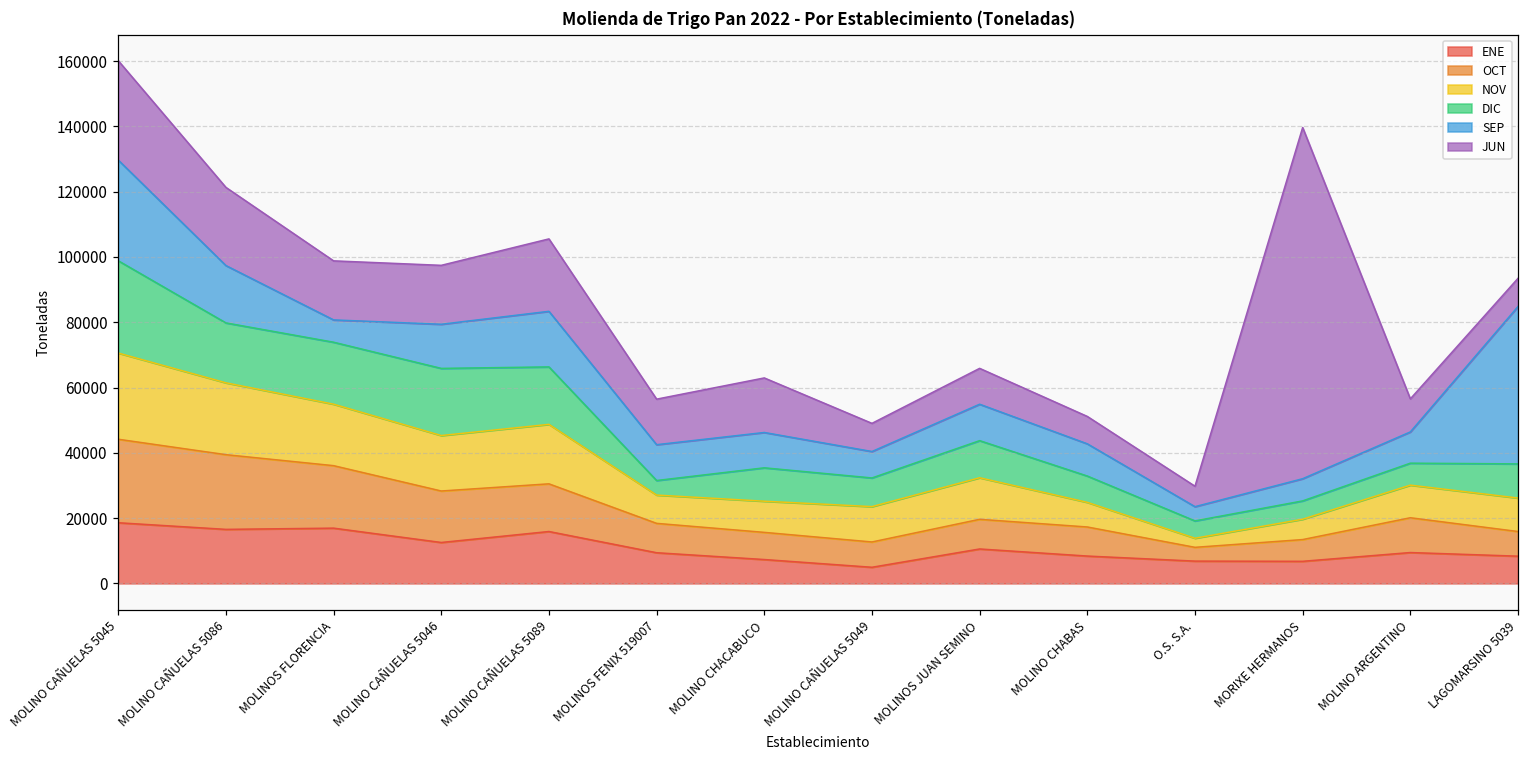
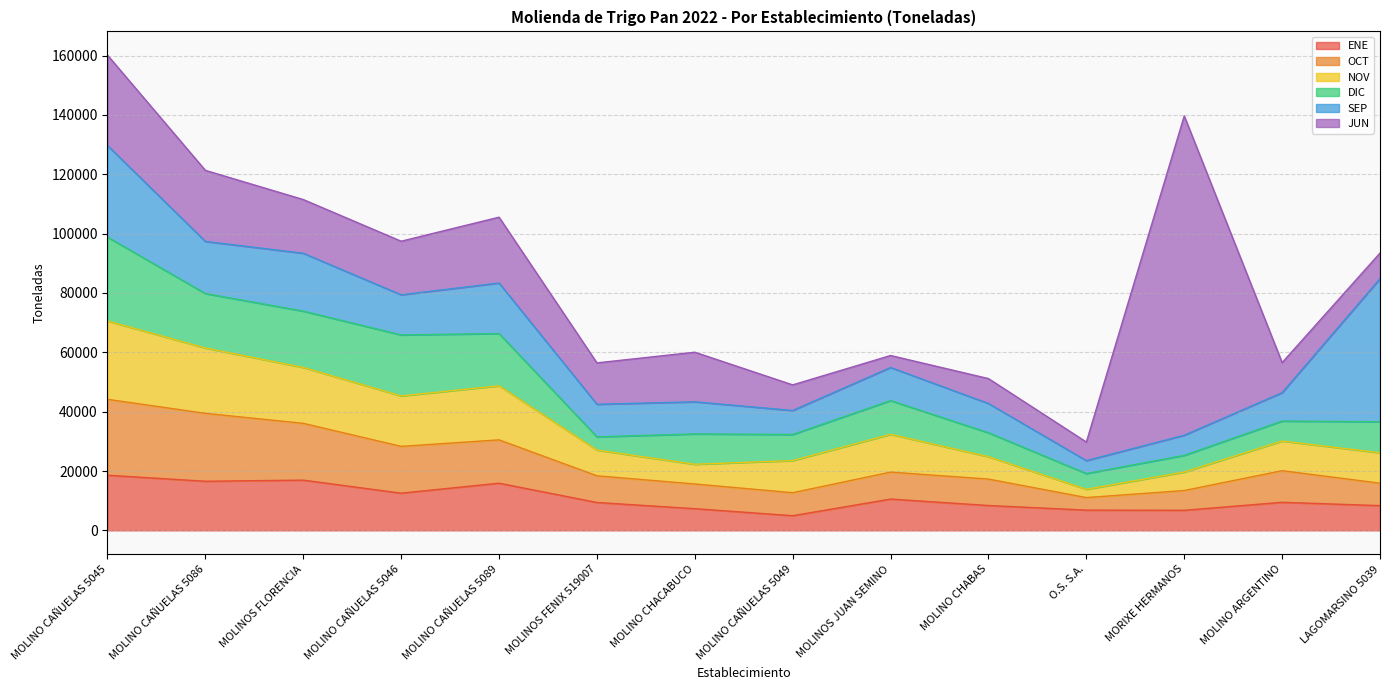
  {
    "NOV": {
      "MOLINO CAÑUELAS 5045": 26000,
      "MOLINO CAÑUELAS 5086": 22000,
      "MOLINOS FLORENCIA": 19000,
      "MOLINO CAÑUELAS 5046": 17000,
      "MOLINO CAÑUELAS 5089": 18000,
      "MOLINOS FENIX 519007": 9000,
-     "MOLINO CHACABUCO": 10000,
+     "MOLINO CHACABUCO": 7000,
      "MOLINO CAÑUELAS 5049": 11000,
      "MOLINOS JUAN SEMINO": 13000,
      "MOLINO CHABAS": 8000,
      "O.S. S.A.": 3000,
      "MORIXE HERMANOS": 6000,
      "MOLINO ARGENTINO": 10000,
      "LAGOMARSINO 5039": 10000
    },
    "DIC": {
      "MOLINO CAÑUELAS 5045": 28000,
      "MOLINO CAÑUELAS 5086": 18000,
      "MOLINOS FLORENCIA": 19000,
      "MOLINO CAÑUELAS 5046": 21000,
      "MOLINO CAÑUELAS 5089": 18000,
      "MOLINOS FENIX 519007": 4000,
      "MOLINO CHACABUCO": 10000,
      "MOLINO CAÑUELAS 5049": 9000,
      "MOLINOS JUAN SEMINO": 11000,
      "MOLINO CHABAS": 8000,
      "O.S. S.A.": 5000,
      "MORIXE HERMANOS": 6000,
      "MOLINO ARGENTINO": 7000,
      "LAGOMARSINO 5039": 10000
    },
    "SEP": {
      "MOLINO CAÑUELAS 5045": 31000,
      "MOLINO CAÑUELAS 5086": 18000,
-     "MOLINOS FLORENCIA": 7000,
+     "MOLINOS FLORENCIA": 19000,
      "MOLINO CAÑUELAS 5046": 14000,
      "MOLINO CAÑUELAS 5089": 17000,
      "MOLINOS FENIX 519007": 11000,
      "MOLINO CHACABUCO": 11000,
      "MOLINO CAÑUELAS 5049": 8000,
      "MOLINOS JUAN SEMINO": 11000,
      "MOLINO CHABAS": 10000,
      "O.S. S.A.": 4000,
      "MORIXE HERMANOS": 7000,
      "MOLINO ARGENTINO": 10000,
      "LAGOMARSINO 5039": 48000
    },
    "JUN": {
      "MOLINO CAÑUELAS 5045": 30000,
      "MOLINO CAÑUELAS 5086": 24000,
      "MOLINOS FLORENCIA": 18000,
      "MOLINO CAÑUELAS 5046": 18000,
      "MOLINO CAÑUELAS 5089": 22000,
      "MOLINOS FENIX 519007": 14000,
      "MOLINO CHACABUCO": 17000,
      "MOLINO CAÑUELAS 5049": 9000,
-     "MOLINOS JUAN SEMINO": 11000,
+     "MOLINOS JUAN SEMINO": 4000,
      "MOLINO CHABAS": 8000,
      "O.S. S.A.": 6000,
      "MORIXE HERMANOS": 108000,
      "MOLINO ARGENTINO": 10000,
      "LAGOMARSINO 5039": 9000
    }
  }
